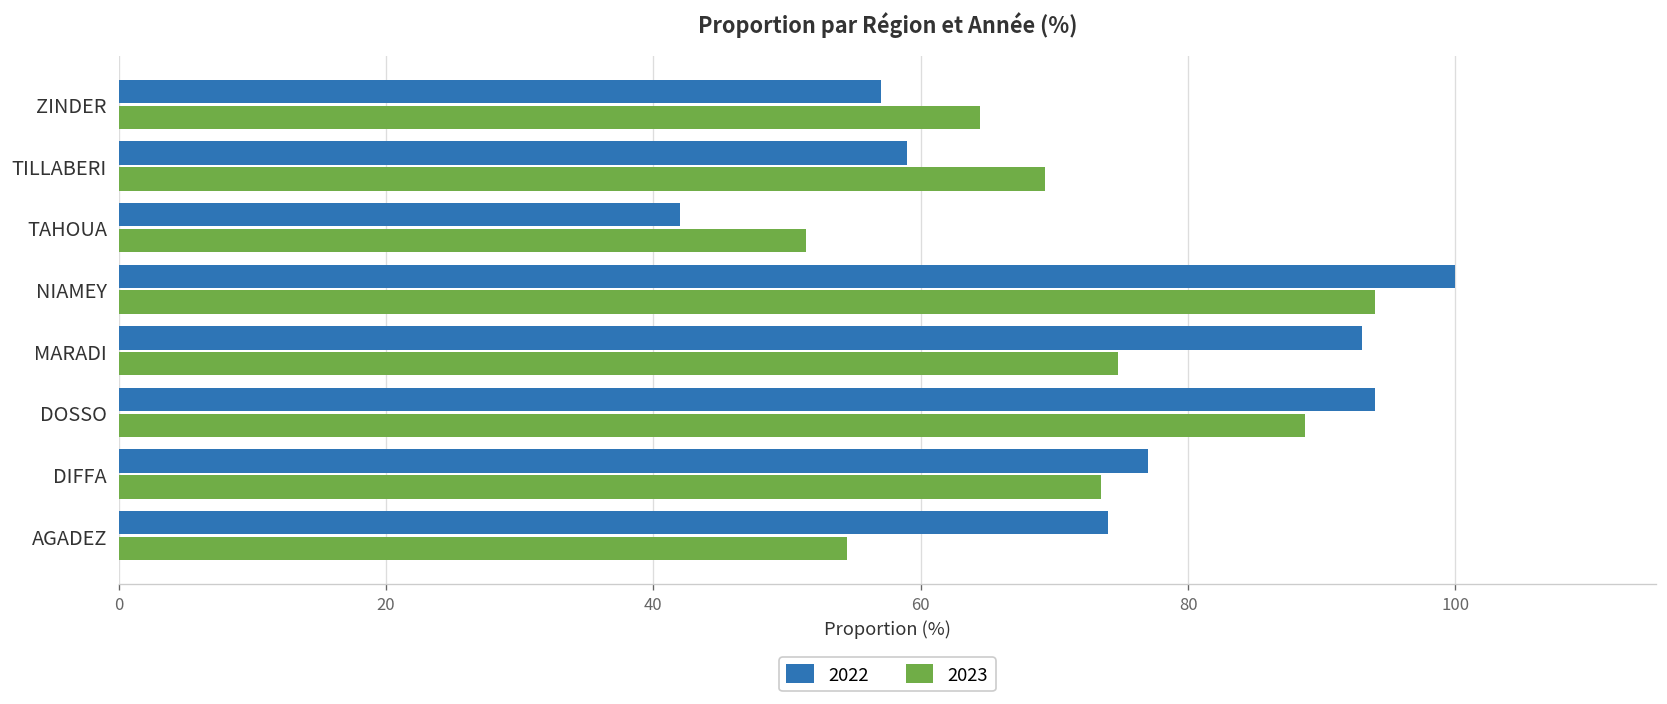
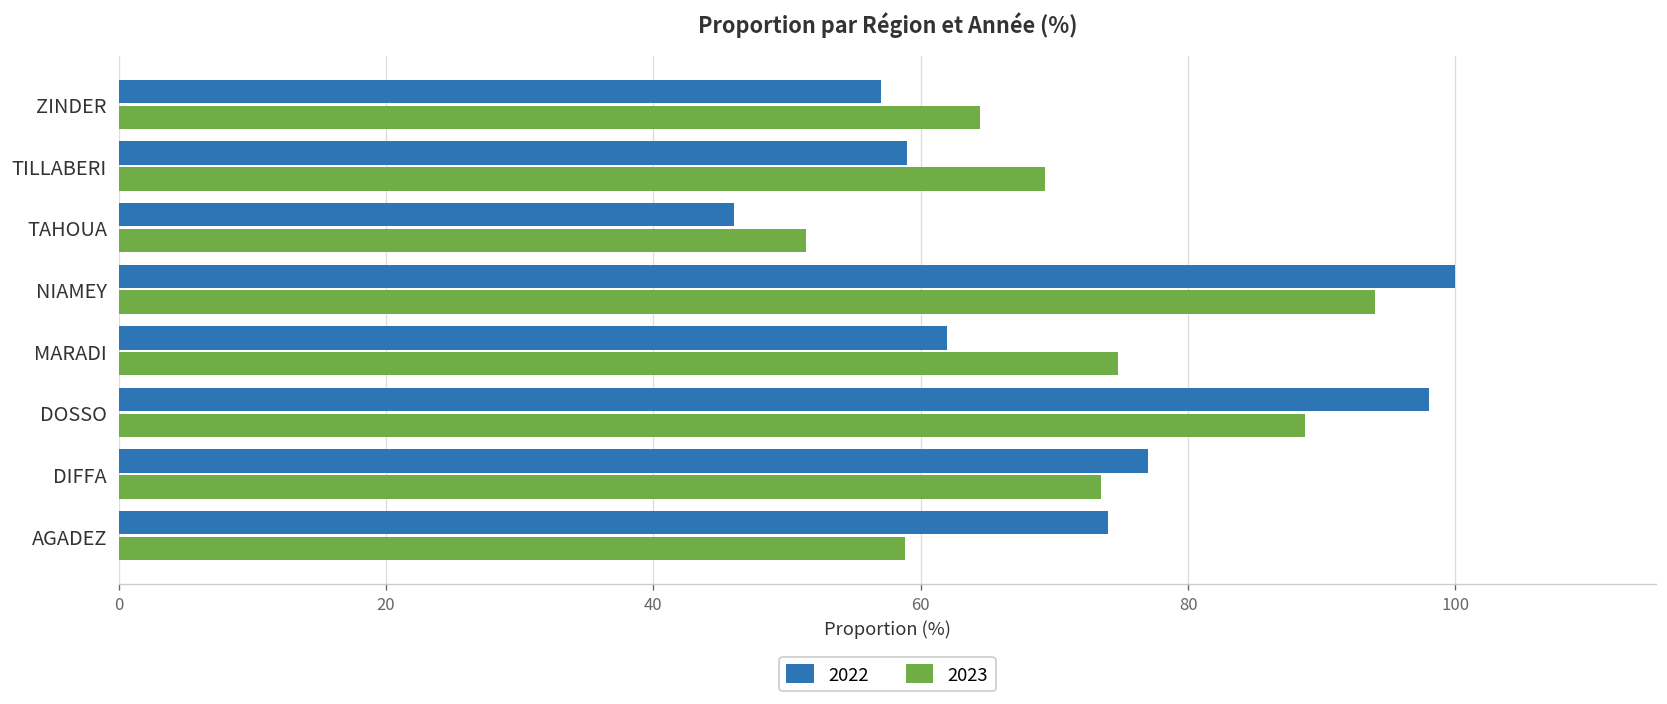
  {
    "2022": {
      "ZINDER": 57,
      "TILLABERI": 59,
-     "TAHOUA": 42,
+     "TAHOUA": 46,
      "NIAMEY": 100,
-     "MARADI": 93,
-     "DOSSO": 94,
+     "MARADI": 62,
+     "DOSSO": 98,
      "DIFFA": 77,
      "AGADEZ": 74
    },
    "2023": {
      "ZINDER": 64.4,
      "TILLABERI": 69.3,
      "TAHOUA": 51.4,
      "NIAMEY": 94.0,
      "MARADI": 74.8,
      "DOSSO": 88.7,
      "DIFFA": 73.5,
-     "AGADEZ": 54.5
+     "AGADEZ": 58.9
    }
  }
